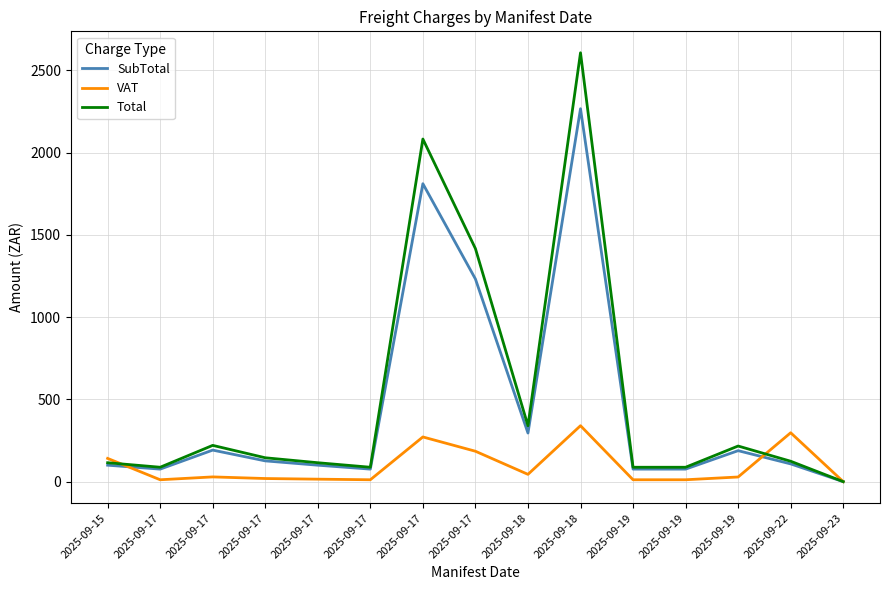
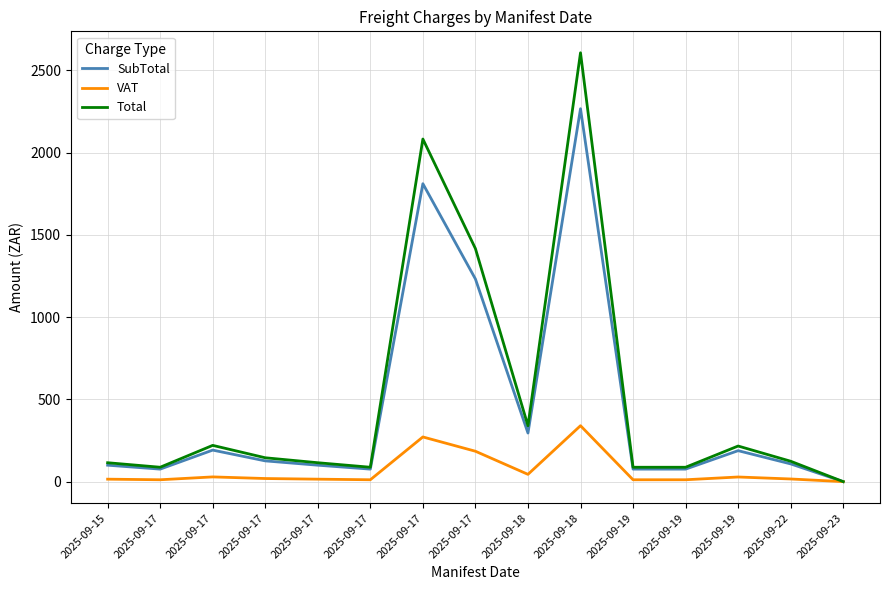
  {
    "SubTotal": {
      "2025-09-22": 110
    },
    "VAT": {
-     "2025-09-15": 140,
-     "2025-09-22": 300
+     "2025-09-15": 10,
+     "2025-09-22": 20
    },
    "Total": {
      "2025-09-22": 120
    }
  }
